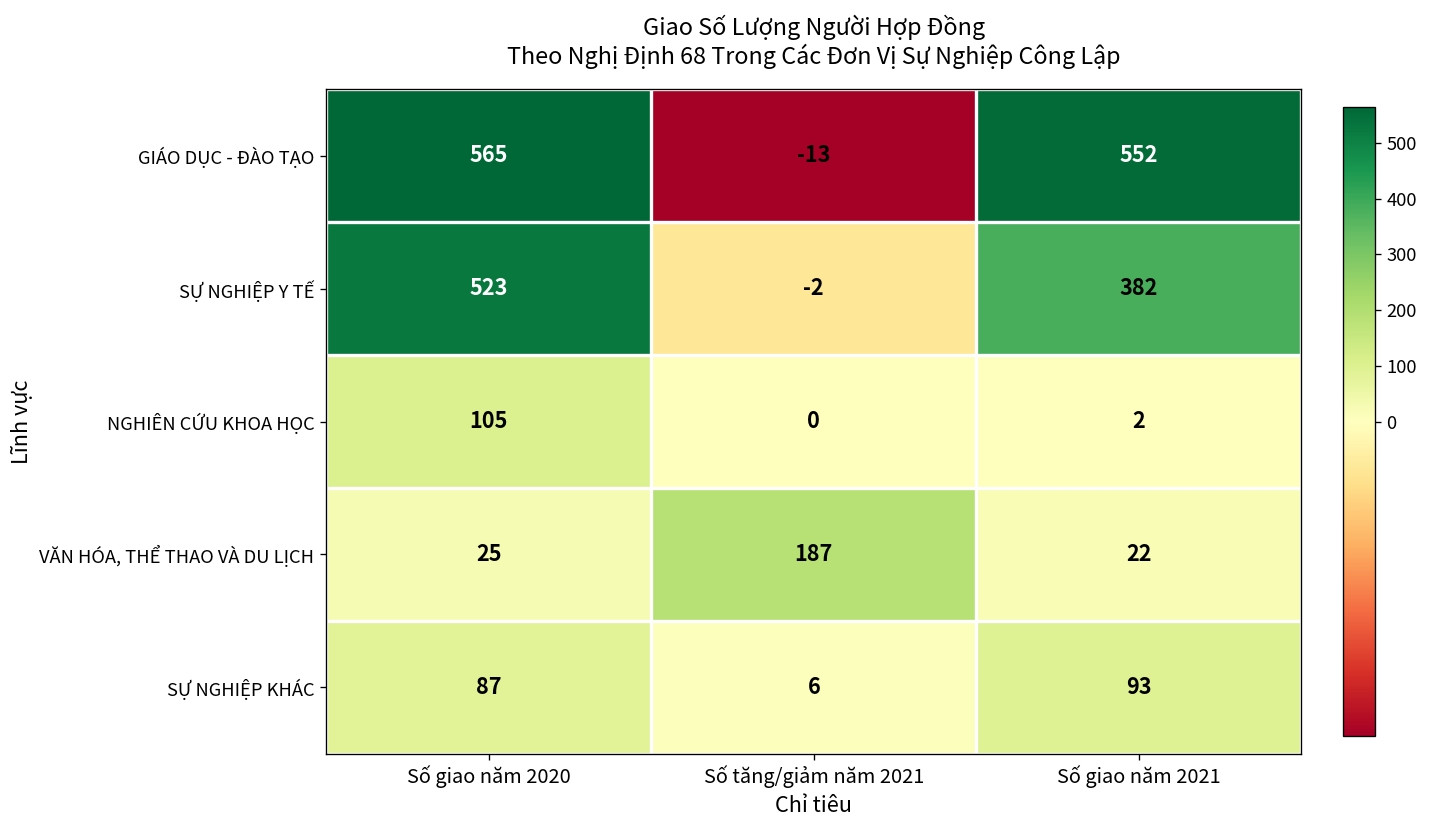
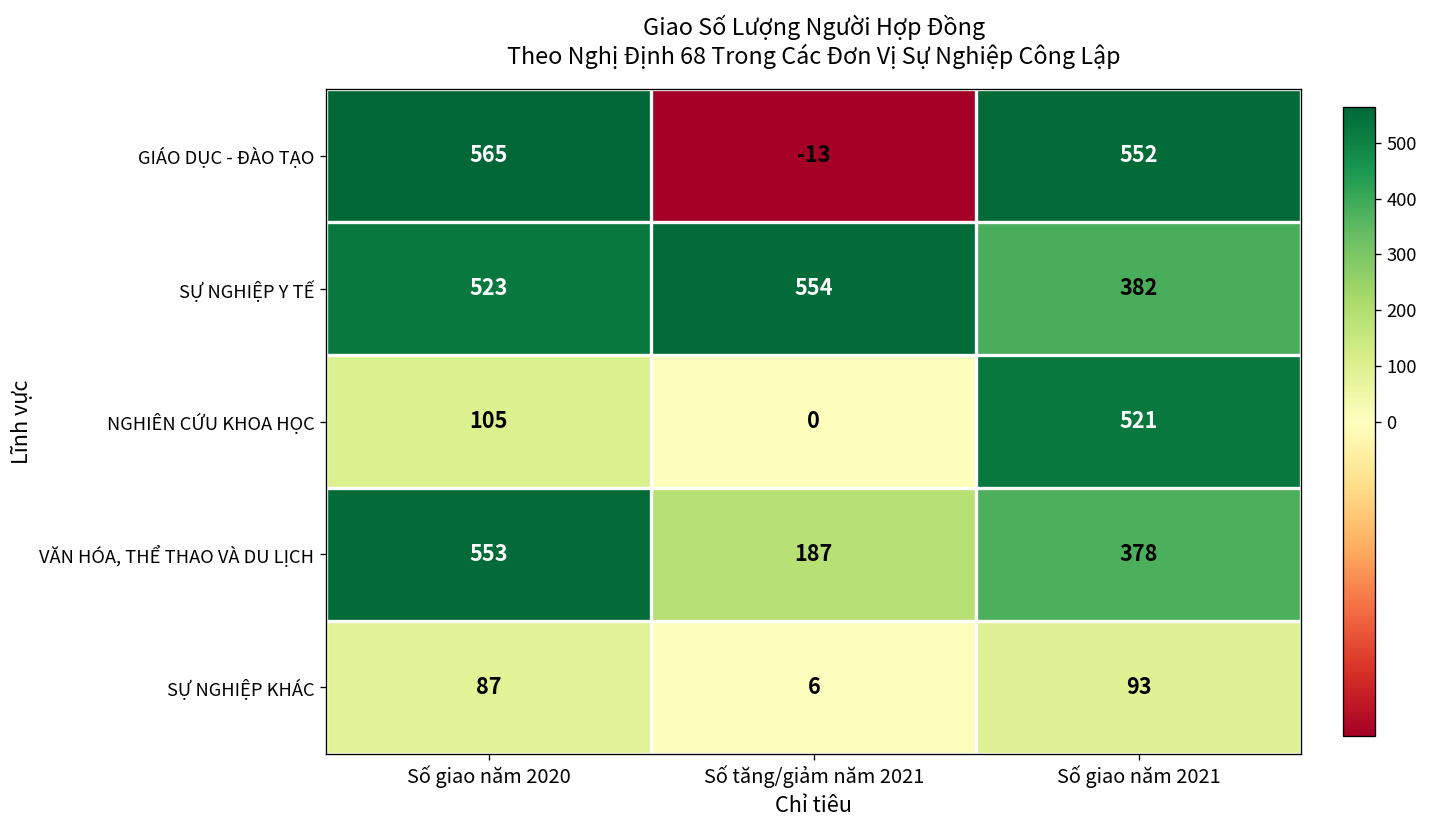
  {
    "GIÁO DỤC - ĐÀO TẠO": {
      "Số giao năm 2020": 565,
      "Số tăng/giảm năm 2021": -13,
      "Số giao năm 2021": 552
    },
    "SỰ NGHIỆP Y TẾ": {
      "Số giao năm 2020": 523,
-     "Số tăng/giảm năm 2021": -2,
+     "Số tăng/giảm năm 2021": 554,
      "Số giao năm 2021": 382
    },
    "NGHIÊN CỨU KHOA HỌC": {
      "Số giao năm 2020": 105,
      "Số tăng/giảm năm 2021": 0,
-     "Số giao năm 2021": 2
+     "Số giao năm 2021": 521
    },
    "VĂN HÓA, THỂ THAO VÀ DU LỊCH": {
-     "Số giao năm 2020": 25,
+     "Số giao năm 2020": 553,
      "Số tăng/giảm năm 2021": 187,
-     "Số giao năm 2021": 22
+     "Số giao năm 2021": 378
    },
    "SỰ NGHIỆP KHÁC": {
      "Số giao năm 2020": 87,
      "Số tăng/giảm năm 2021": 6,
      "Số giao năm 2021": 93
    }
  }
